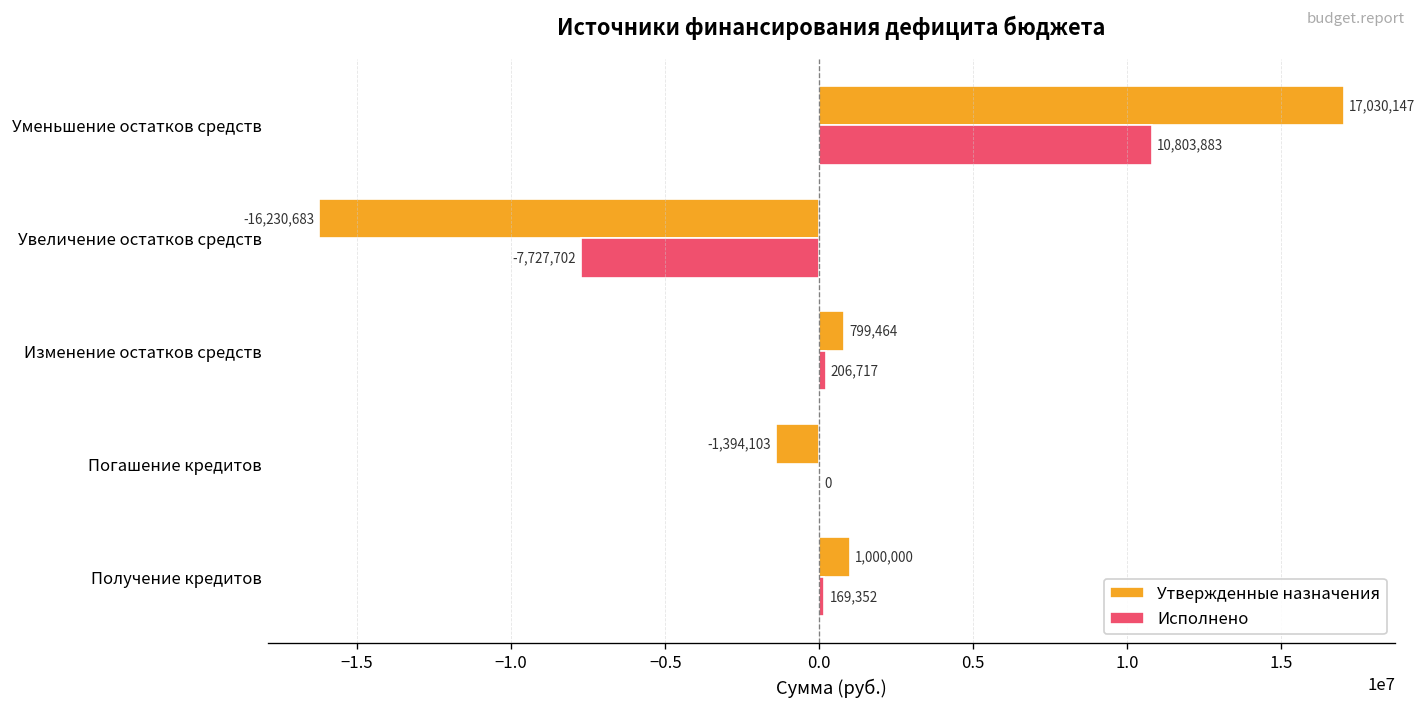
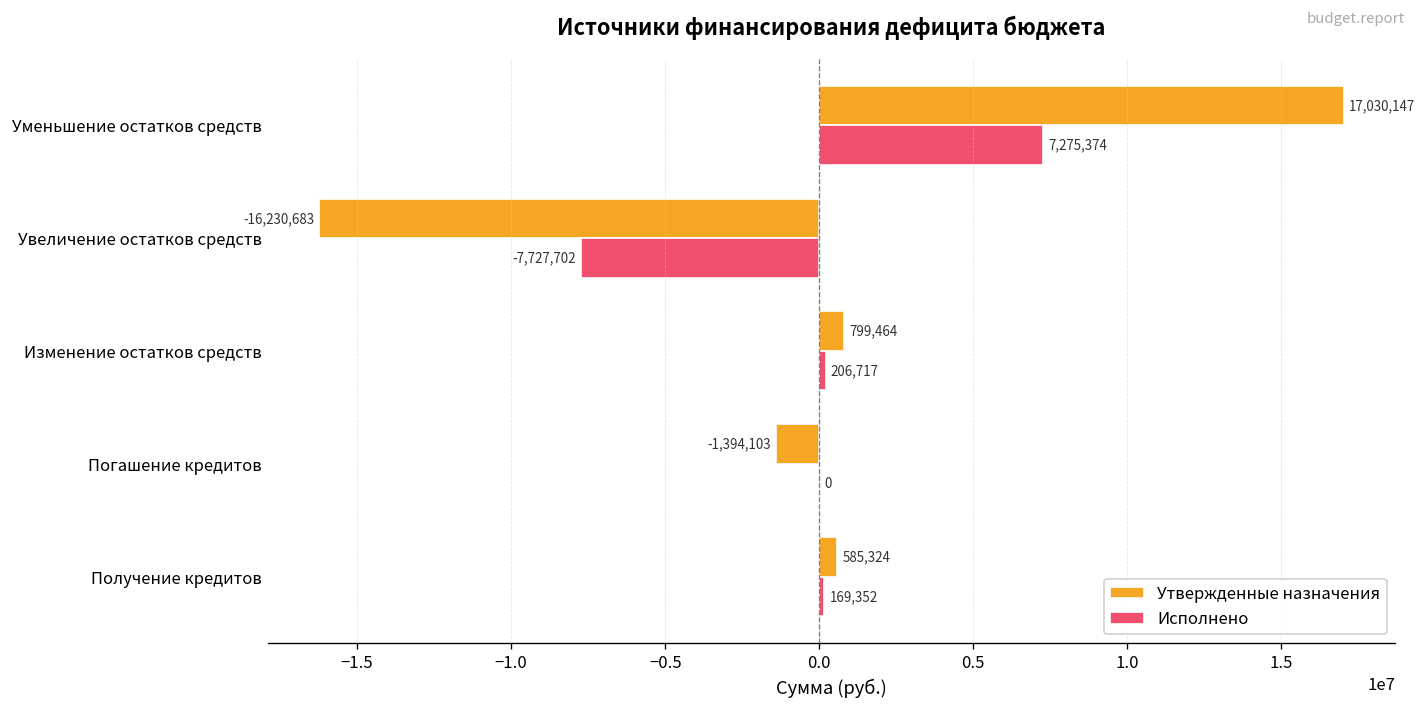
  {
    "Утвержденные назначения": {
      "Уменьшение остатков средств": "17,030,147",
      "Увеличение остатков средств": "-16,230,683",
      "Изменение остатков средств": "799,464",
      "Погашение кредитов": "-1,394,103",
-     "Получение кредитов": "1,000,000"
+     "Получение кредитов": "585,324"
    },
    "Исполнено": {
-     "Уменьшение остатков средств": "10,803,883",
+     "Уменьшение остатков средств": "7,275,374",
      "Увеличение остатков средств": "-7,727,702",
      "Изменение остатков средств": "206,717",
      "Погашение кредитов": "0",
      "Получение кредитов": "169,352"
    }
  }
